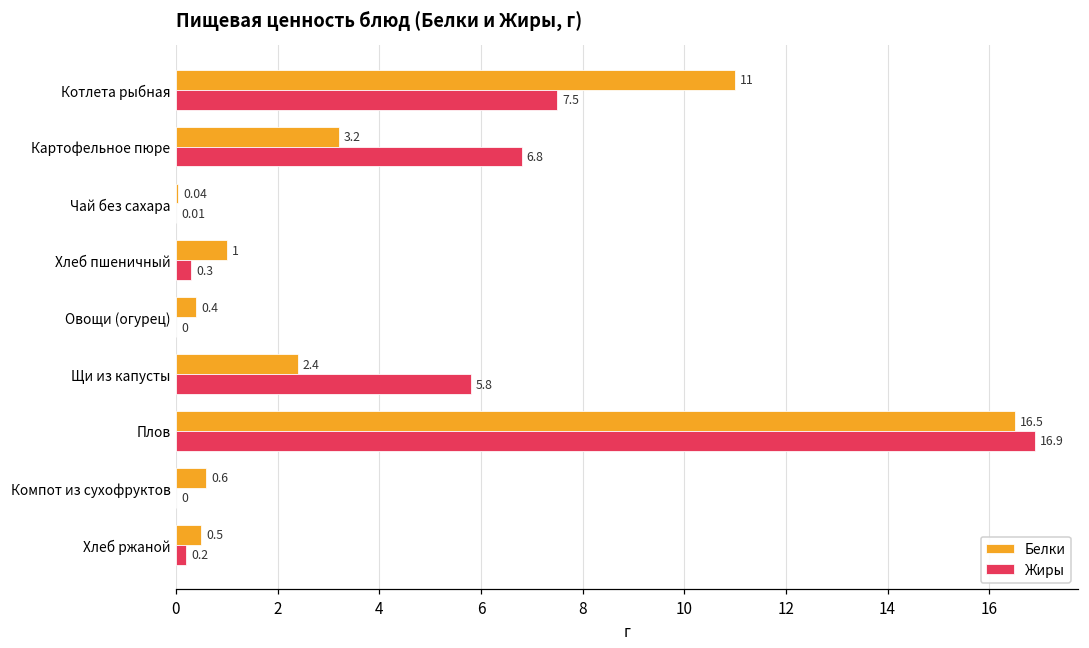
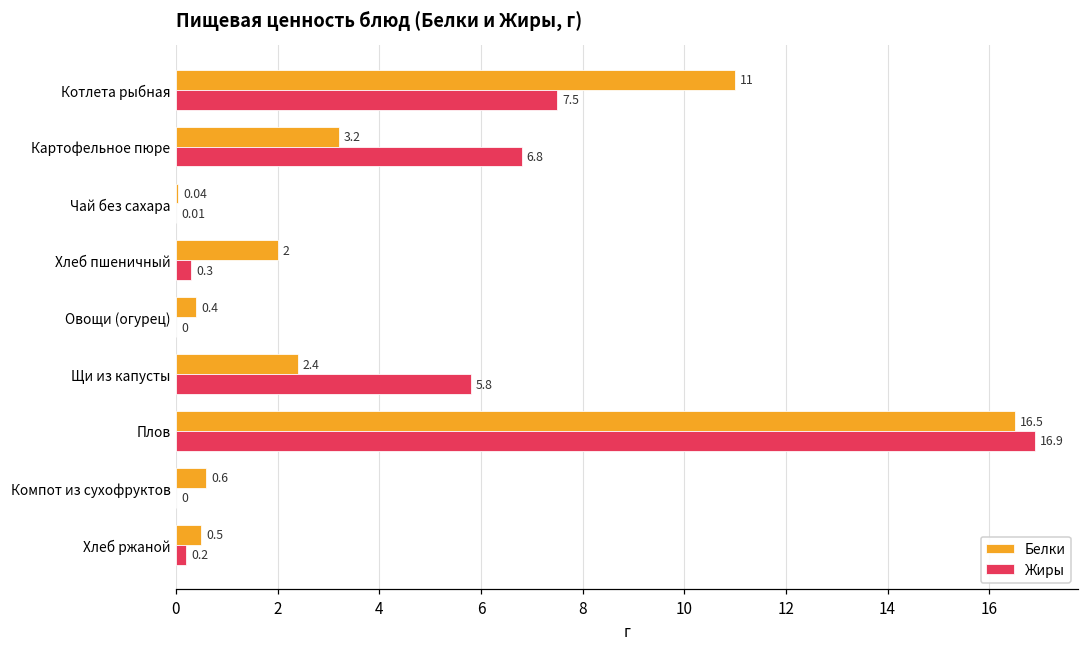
  {
    "Белки": {
      "Котлета рыбная": 11,
      "Картофельное пюре": 3.2,
      "Чай без сахара": 0.04,
-     "Хлеб пшеничный": 1,
+     "Хлеб пшеничный": 2,
      "Овощи (огурец)": 0.4,
      "Щи из капусты": 2.4,
      "Плов": 16.5,
      "Компот из сухофруктов": 0.6,
      "Хлеб ржаной": 0.5
    },
    "Жиры": {
      "Котлета рыбная": 7.5,
      "Картофельное пюре": 6.8,
      "Чай без сахара": 0.01,
      "Хлеб пшеничный": 0.3,
      "Овощи (огурец)": 0,
      "Щи из капусты": 5.8,
      "Плов": 16.9,
      "Компот из сухофруктов": 0,
      "Хлеб ржаной": 0.2
    }
  }
